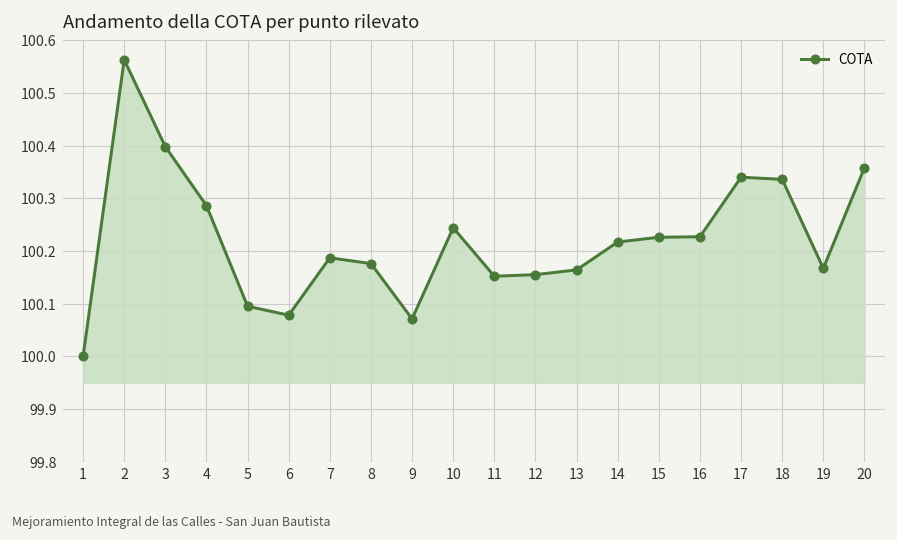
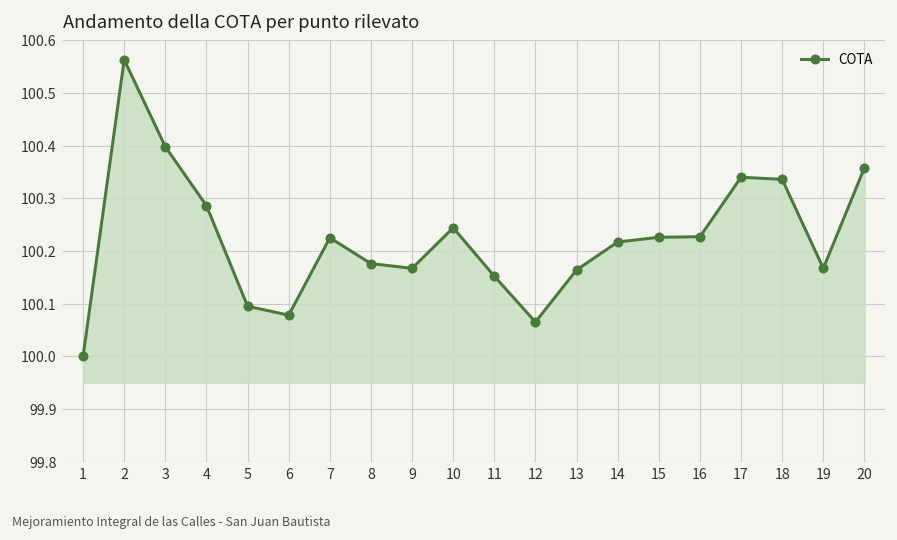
  {
    "1": 100.00,
    "2": 100.56,
    "3": 100.40,
    "4": 100.29,
    "5": 100.10,
    "6": 100.08,
-   "7": 100.19,
+   "7": 100.23,
    "8": 100.18,
-   "9": 100.07,
+   "9": 100.17,
    "10": 100.24,
    "11": 100.15,
-   "12": 100.16,
+   "12": 100.07,
    "13": 100.16,
    "14": 100.22,
    "15": 100.23,
    "16": 100.23,
    "17": 100.34,
    "18": 100.34,
    "19": 100.17,
    "20": 100.36
  }
